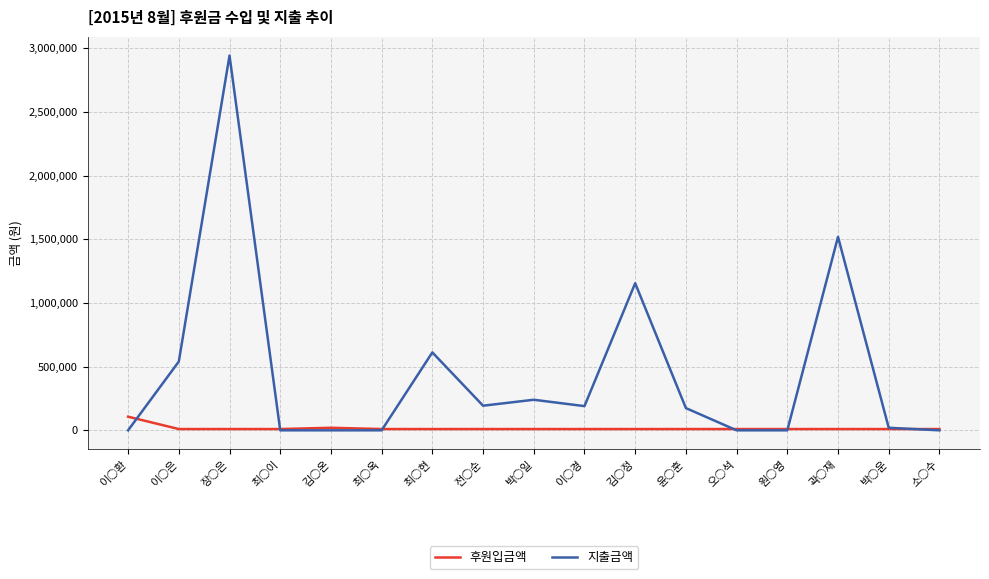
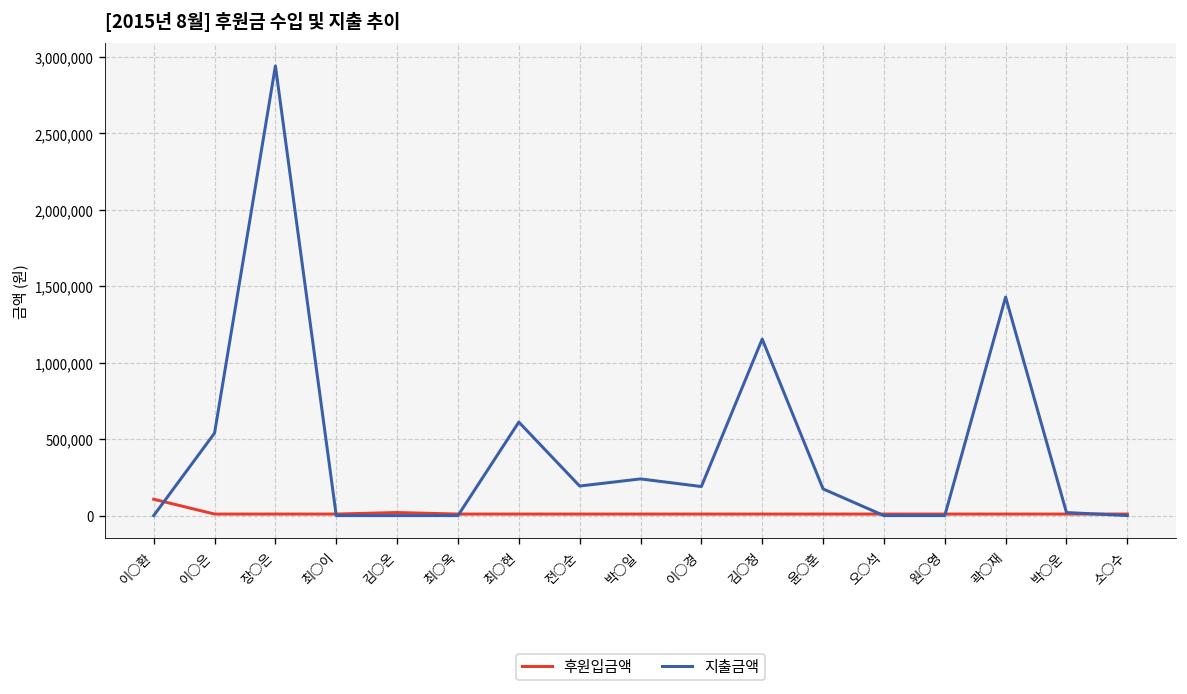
  {
    "후원입금액": {
      "이○환": "110,000",
      "이○은": "10,000",
      "장○은": "10,000",
      "김○온": "20,000",
      "최○현": "10,000",
      "전○순": "10,000",
      "박○일": "10,000",
      "이○경": "10,000",
      "김○정": "10,000",
      "윤○훈": "10,000",
      "곽○재": "10,000"
    },
    "지출금액": {
      "이○환": "0",
      "이○은": "540,000",
      "장○은": "2,940,000",
      "김○온": "0",
      "최○현": "610,000",
      "전○순": "190,000",
      "박○일": "240,000",
      "이○경": "190,000",
      "김○정": "1,160,000",
      "윤○훈": "170,000",
-     "곽○재": "1,520,000"
+     "곽○재": "1,430,000"
    }
  }
